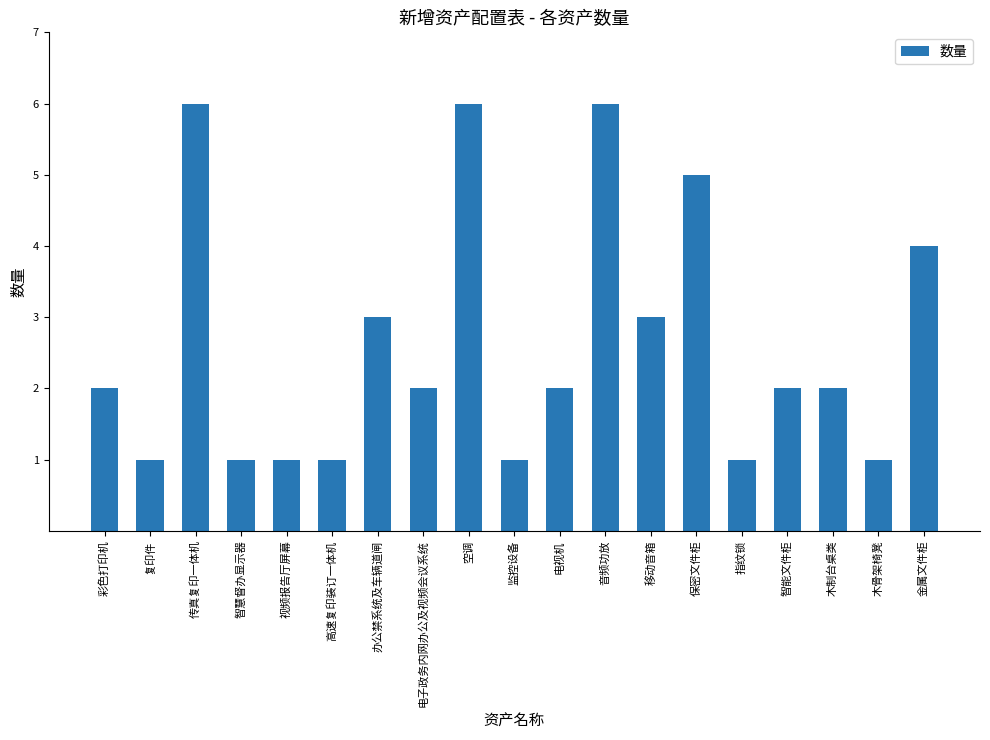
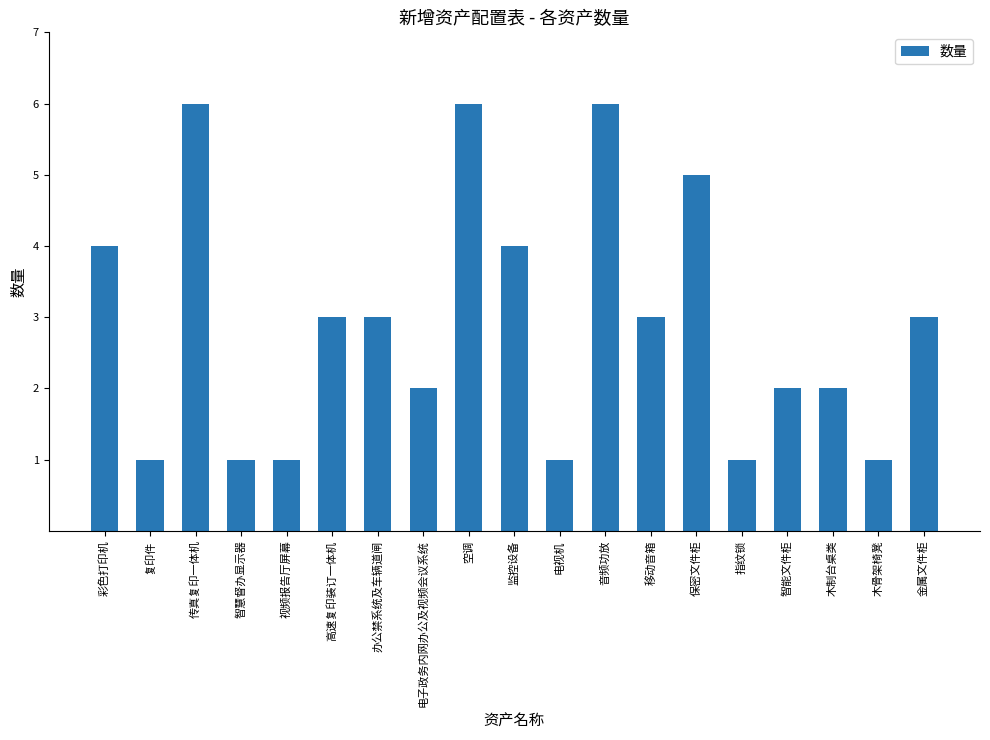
  {
-   "彩色打印机": 2,
+   "彩色打印机": 4,
    "复印件": 1,
    "传真复印一体机": 6,
    "智慧督办显示器": 1,
    "视频报告厅屏幕": 1,
-   "高速复印装订一体机": 1,
+   "高速复印装订一体机": 3,
    "办公禁系统及车辆道闸": 3,
    "电子政务内网办公及视频会议系统": 2,
    "空调": 6,
-   "监控设备": 1,
-   "电视机": 2,
+   "监控设备": 4,
+   "电视机": 1,
    "音频功放": 6,
    "移动音箱": 3,
    "保密文件柜": 5,
    "指纹锁": 1,
    "智能文件柜": 2,
    "木制台桌类": 2,
    "木骨架椅凳": 1,
-   "金属文件柜": 4
+   "金属文件柜": 3
  }
